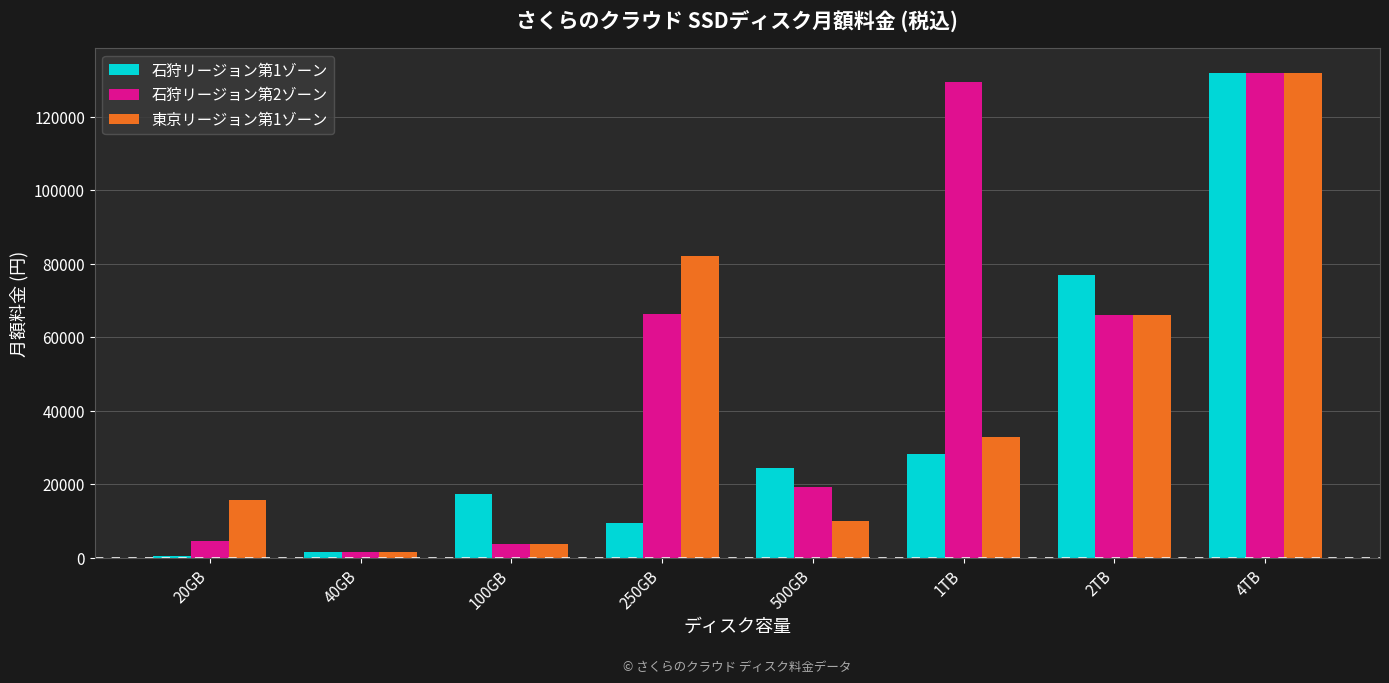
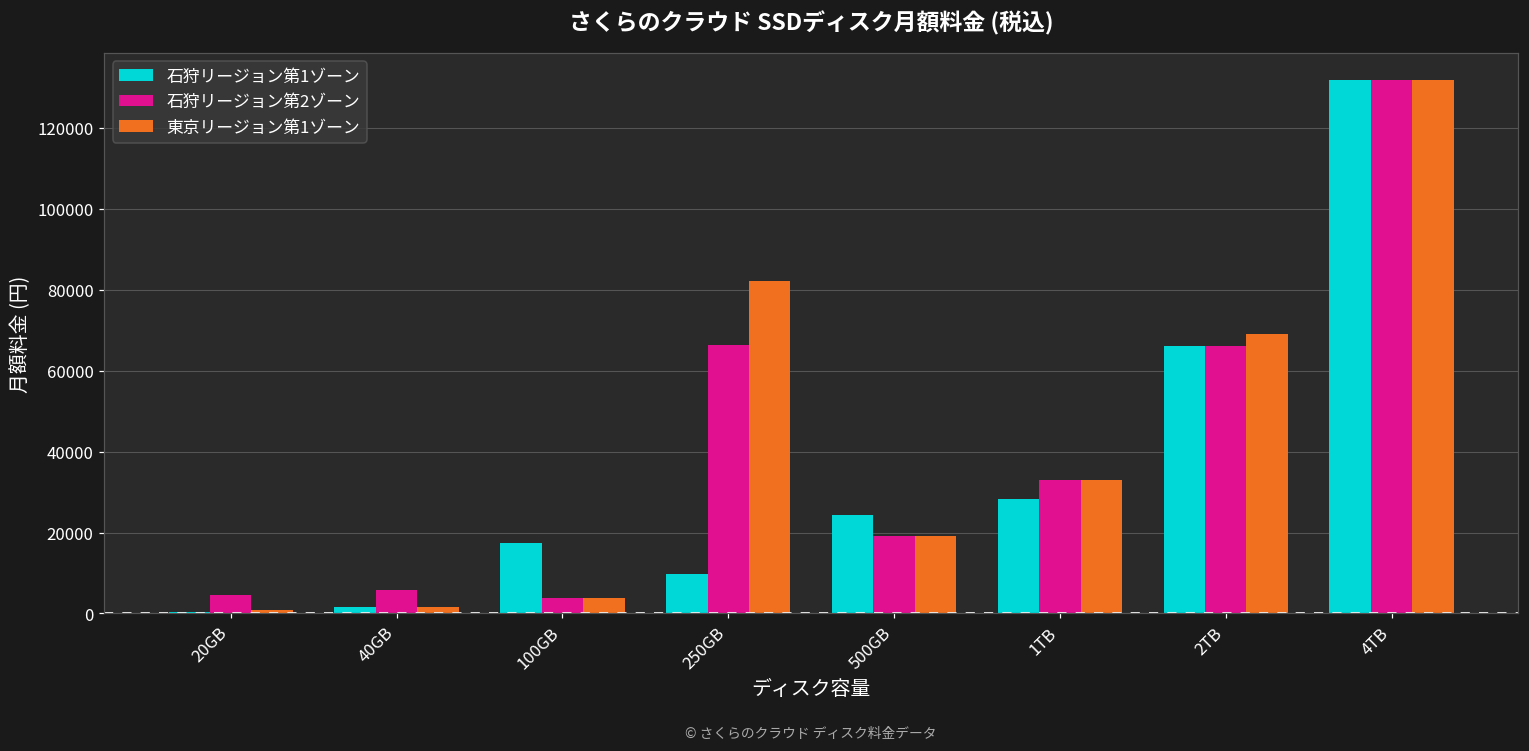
  {
    "石狩リージョン第1ゾーン": {
      "40GB": 2000,
      "100GB": 17000,
      "250GB": 10000,
      "500GB": 24000,
      "1TB": 28000,
-     "2TB": 77000,
+     "2TB": 66000,
      "4TB": 132000
    },
    "石狩リージョン第2ゾーン": {
      "20GB": 5000,
-     "40GB": 2000,
+     "40GB": 6000,
      "100GB": 4000,
      "250GB": 66000,
      "500GB": 19000,
-     "1TB": 130000,
+     "1TB": 33000,
      "2TB": 66000,
      "4TB": 132000
    },
    "東京リージョン第1ゾーン": {
-     "20GB": 16000,
+     "20GB": 1000,
      "40GB": 2000,
      "100GB": 4000,
      "250GB": 82000,
-     "500GB": 10000,
+     "500GB": 19000,
      "1TB": 33000,
-     "2TB": 66000,
+     "2TB": 69000,
      "4TB": 132000
    }
  }
